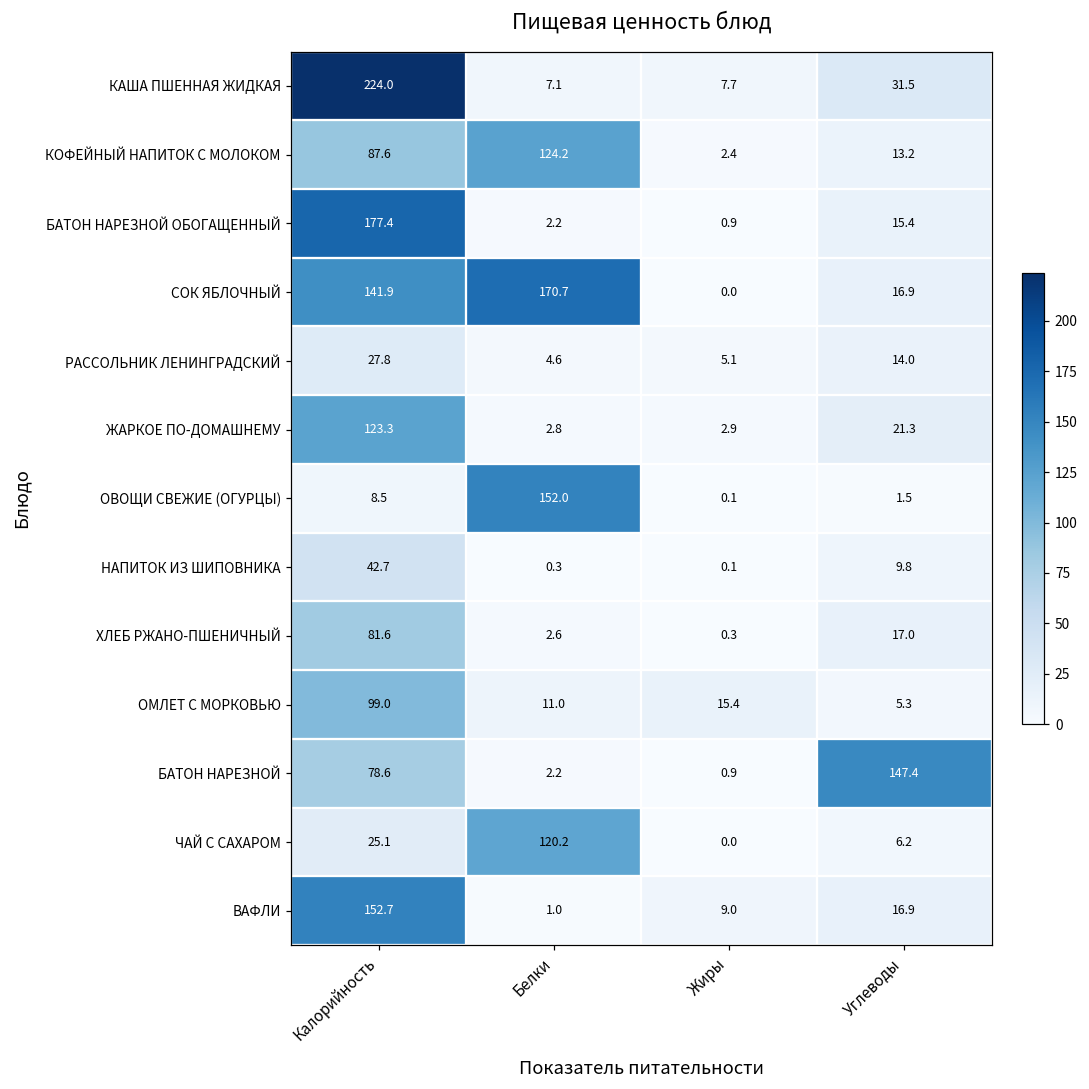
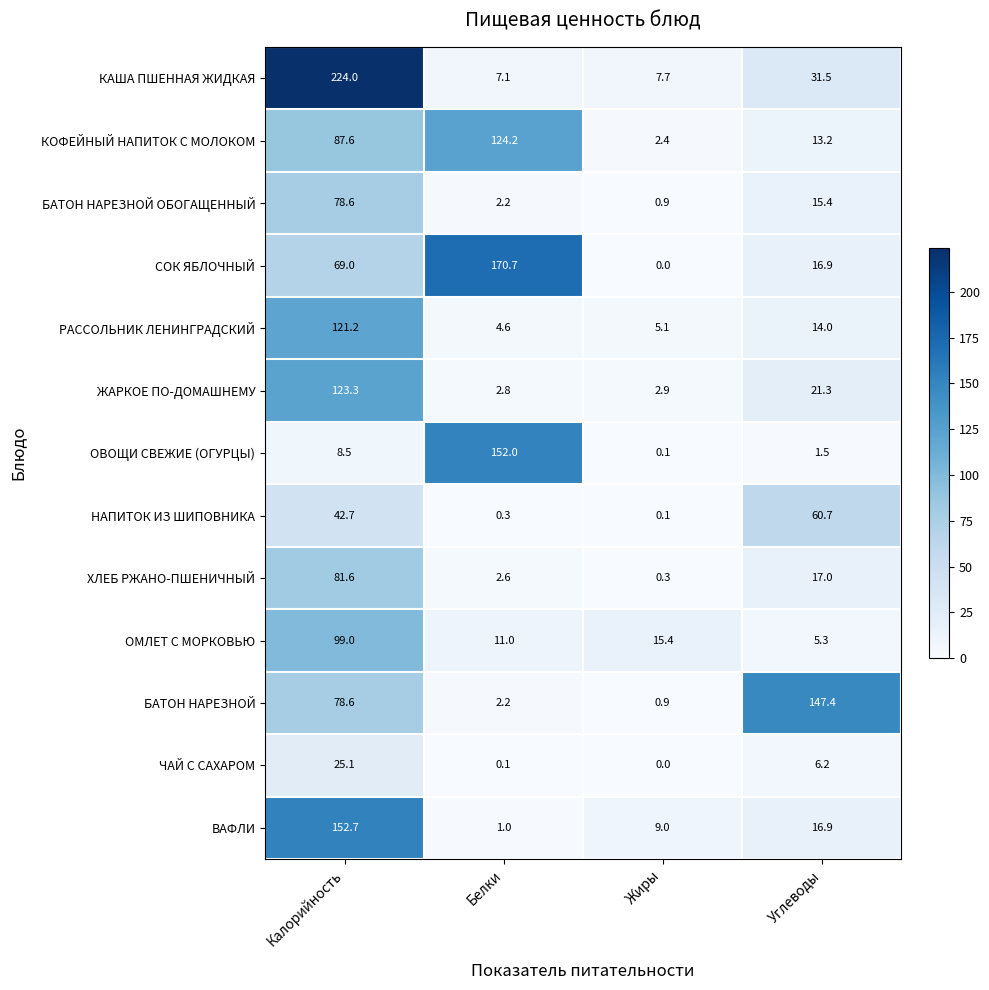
  {
    "КАША ПШЕННАЯ ЖИДКАЯ": {
      "Калорийность": 224.0,
      "Белки": 7.1,
      "Жиры": 7.7,
      "Углеводы": 31.5
    },
    "КОФЕЙНЫЙ НАПИТОК С МОЛОКОМ": {
      "Калорийность": 87.6,
      "Белки": 124.2,
      "Жиры": 2.4,
      "Углеводы": 13.2
    },
    "БАТОН НАРЕЗНОЙ ОБОГАЩЕННЫЙ": {
-     "Калорийность": 177.4,
+     "Калорийность": 78.6,
      "Белки": 2.2,
      "Жиры": 0.9,
      "Углеводы": 15.4
    },
    "СОК ЯБЛОЧНЫЙ": {
-     "Калорийность": 141.9,
+     "Калорийность": 69.0,
      "Белки": 170.7,
      "Жиры": 0.0,
      "Углеводы": 16.9
    },
    "РАССОЛЬНИК ЛЕНИНГРАДСКИЙ": {
-     "Калорийность": 27.8,
+     "Калорийность": 121.2,
      "Белки": 4.6,
      "Жиры": 5.1,
      "Углеводы": 14.0
    },
    "ЖАРКОЕ ПО-ДОМАШНЕМУ": {
      "Калорийность": 123.3,
      "Белки": 2.8,
      "Жиры": 2.9,
      "Углеводы": 21.3
    },
    "ОВОЩИ СВЕЖИЕ (ОГУРЦЫ)": {
      "Калорийность": 8.5,
      "Белки": 152.0,
      "Жиры": 0.1,
      "Углеводы": 1.5
    },
    "НАПИТОК ИЗ ШИПОВНИКА": {
      "Калорийность": 42.7,
      "Белки": 0.3,
      "Жиры": 0.1,
-     "Углеводы": 9.8
+     "Углеводы": 60.7
    },
    "ХЛЕБ РЖАНО-ПШЕНИЧНЫЙ": {
      "Калорийность": 81.6,
      "Белки": 2.6,
      "Жиры": 0.3,
      "Углеводы": 17.0
    },
    "ОМЛЕТ С МОРКОВЬЮ": {
      "Калорийность": 99.0,
      "Белки": 11.0,
      "Жиры": 15.4,
      "Углеводы": 5.3
    },
    "БАТОН НАРЕЗНОЙ": {
      "Калорийность": 78.6,
      "Белки": 2.2,
      "Жиры": 0.9,
      "Углеводы": 147.4
    },
    "ЧАЙ С САХАРОМ": {
      "Калорийность": 25.1,
-     "Белки": 120.2,
+     "Белки": 0.1,
      "Жиры": 0.0,
      "Углеводы": 6.2
    },
    "ВАФЛИ": {
      "Калорийность": 152.7,
      "Белки": 1.0,
      "Жиры": 9.0,
      "Углеводы": 16.9
    }
  }
